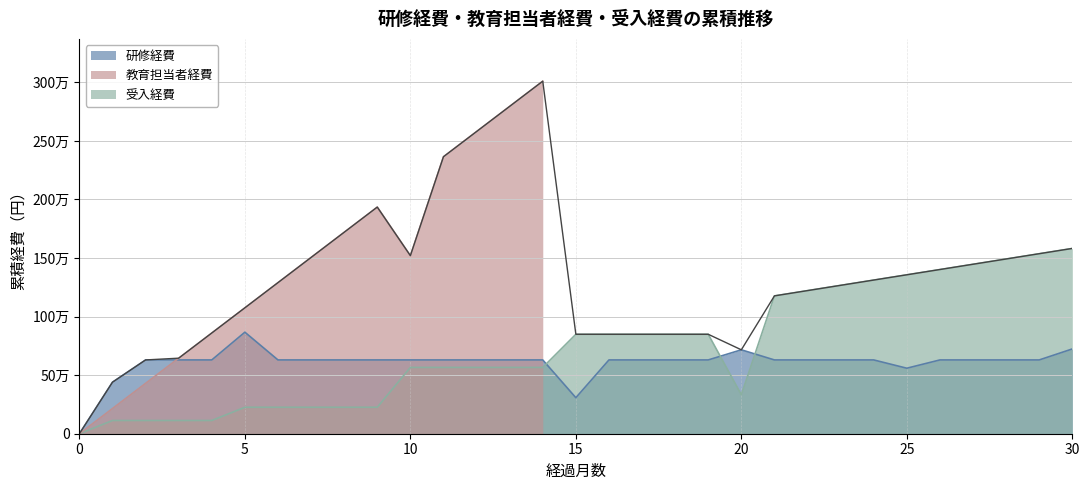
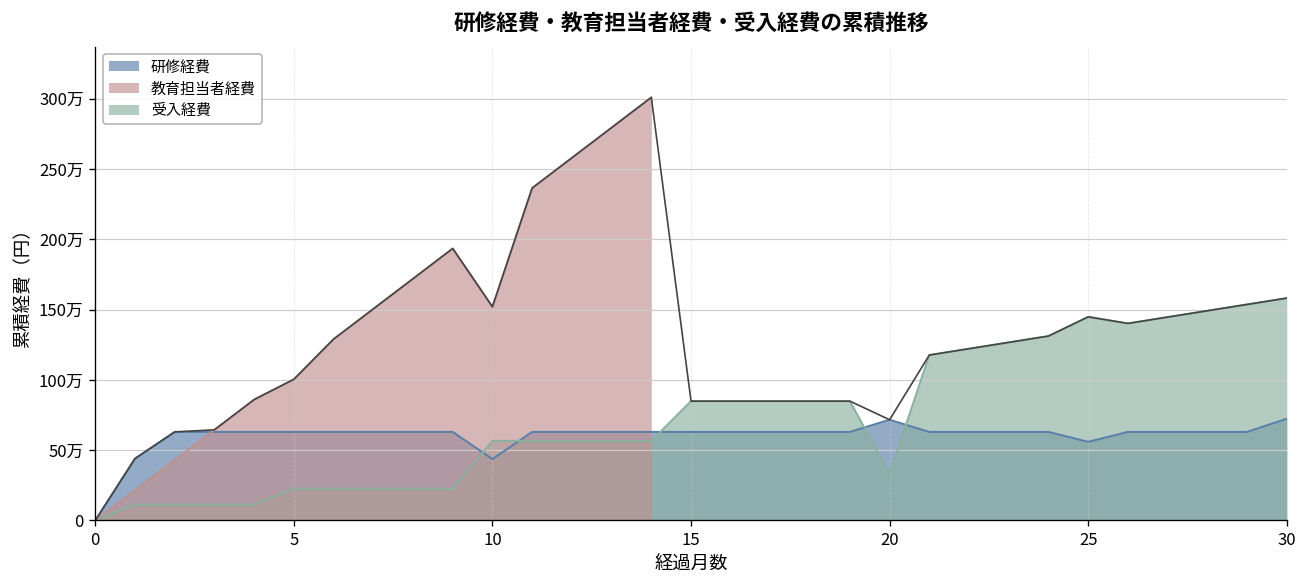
  {
    "研修経費": {
-     "5": "87万",
-     "10": "63万",
-     "15": "31万",
+     "5": "63万",
+     "10": "44万",
+     "15": "63万",
      "25": "56万",
      "30": "72万"
    },
    "受入経費": {
      "5": "23万",
      "10": "57万",
      "20": "33万",
-     "25": "136万"
+     "25": "145万"
    },
    "教育担当者経費": {
-     "5": "108万"
+     "5": "100万"
    }
  }
